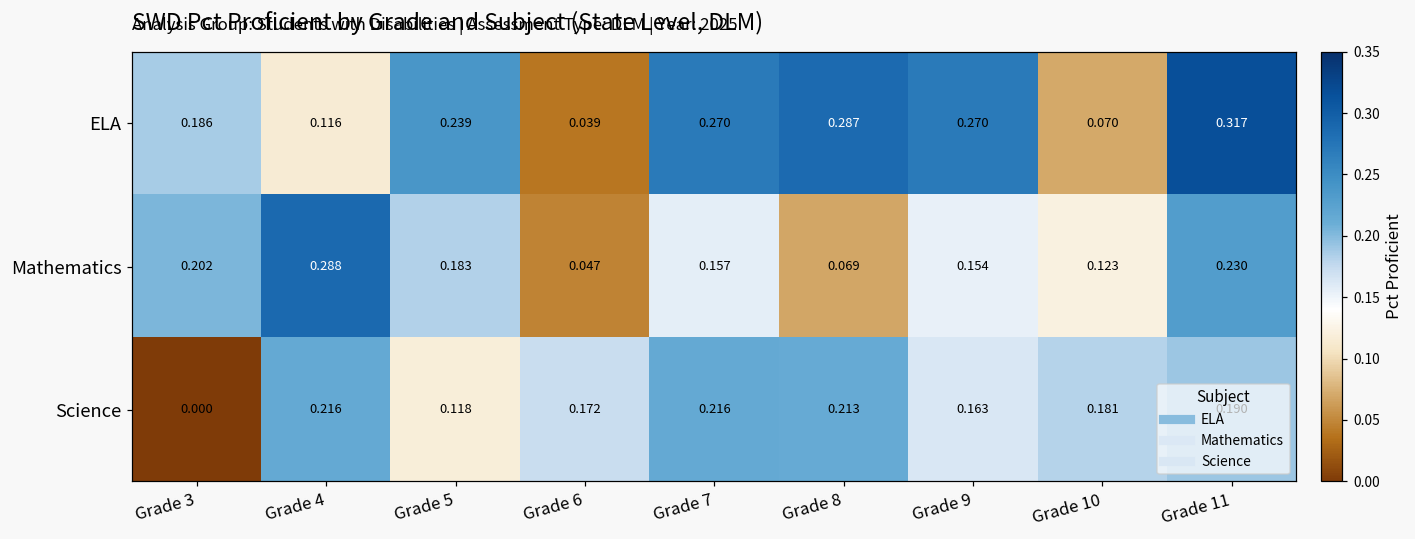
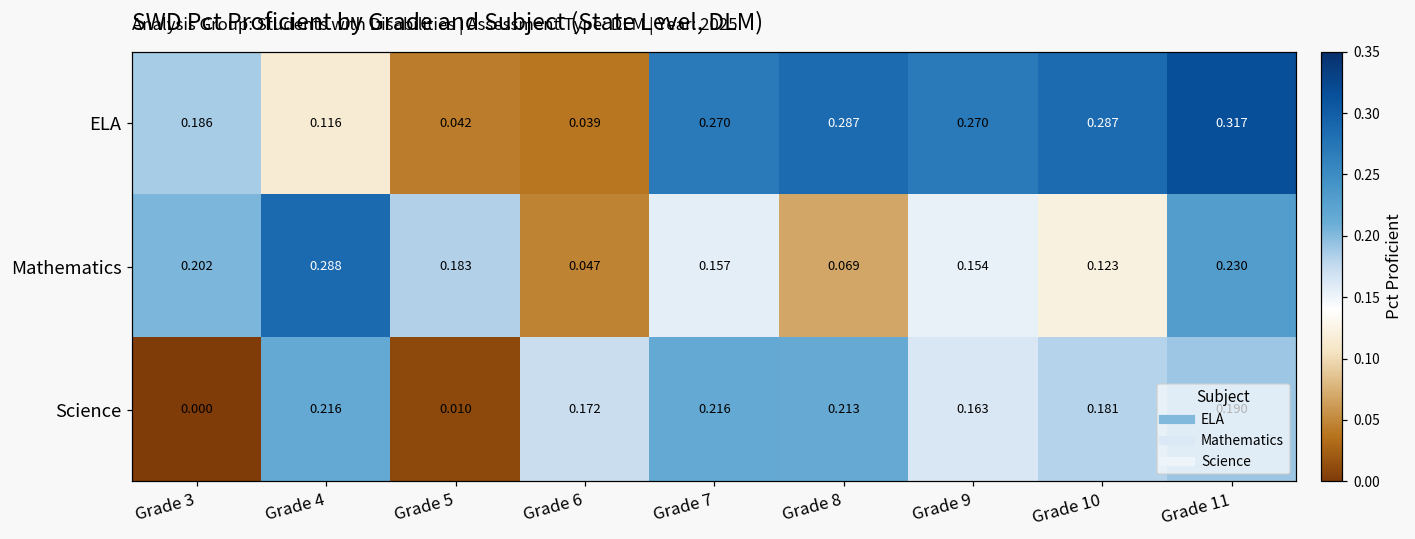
  {
    "ELA": {
      "Grade 3": 0.186,
      "Grade 4": 0.116,
-     "Grade 5": 0.239,
+     "Grade 5": 0.042,
      "Grade 6": 0.039,
      "Grade 7": 0.270,
      "Grade 8": 0.287,
      "Grade 9": 0.270,
-     "Grade 10": 0.070,
+     "Grade 10": 0.287,
      "Grade 11": 0.317
    },
    "Mathematics": {
      "Grade 3": 0.202,
      "Grade 4": 0.288,
      "Grade 5": 0.183,
      "Grade 6": 0.047,
      "Grade 7": 0.157,
      "Grade 8": 0.069,
      "Grade 9": 0.154,
      "Grade 10": 0.123,
      "Grade 11": 0.230
    },
    "Science": {
      "Grade 3": 0.000,
      "Grade 4": 0.216,
-     "Grade 5": 0.118,
+     "Grade 5": 0.010,
      "Grade 6": 0.172,
      "Grade 7": 0.216,
      "Grade 8": 0.213,
      "Grade 9": 0.163,
      "Grade 10": 0.181
    }
  }
